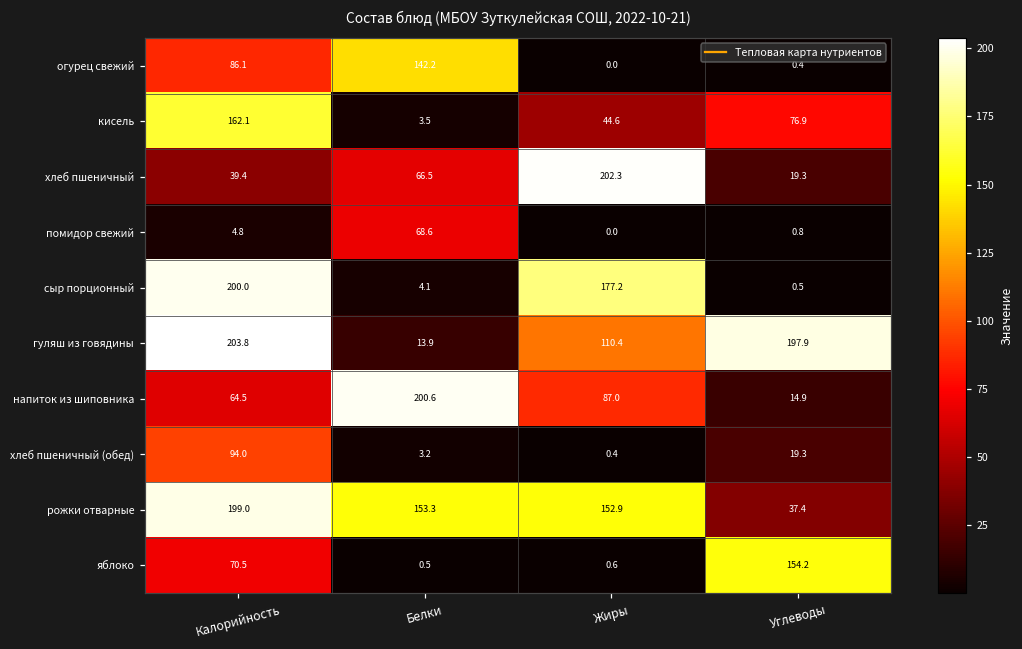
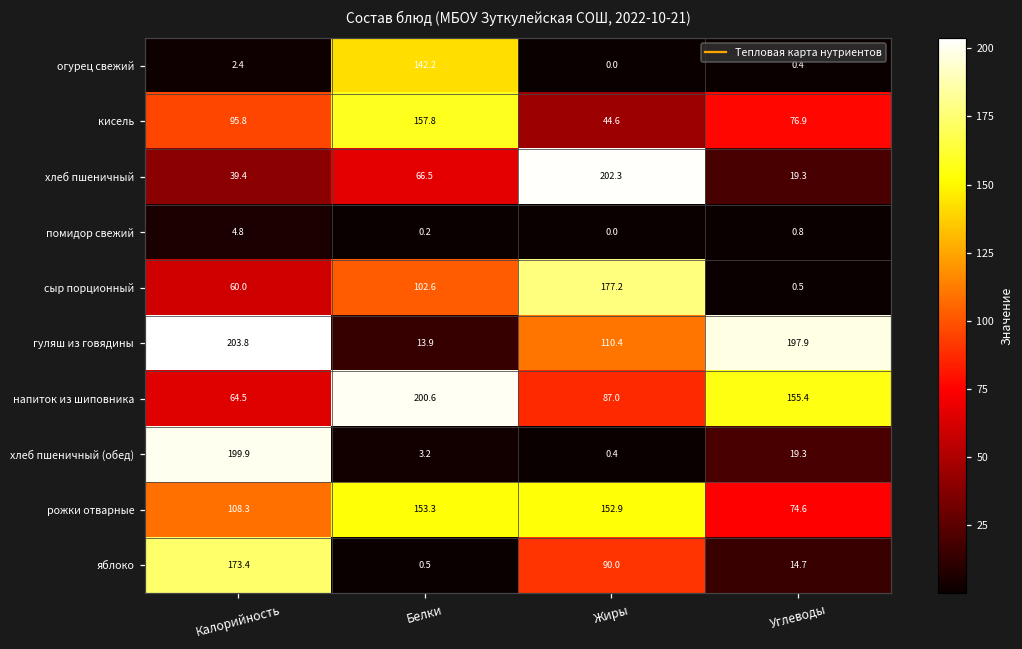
  {
    "огурец свежий": {
-     "Калорийность": 86.1,
+     "Калорийность": 2.4,
      "Белки": 142.2,
      "Жиры": 0.0
    },
    "кисель": {
-     "Калорийность": 162.1,
-     "Белки": 3.5,
+     "Калорийность": 95.8,
+     "Белки": 157.8,
      "Жиры": 44.6,
      "Углеводы": 76.9
    },
    "хлеб пшеничный": {
      "Калорийность": 39.4,
      "Белки": 66.5,
      "Жиры": 202.3,
      "Углеводы": 19.3
    },
    "помидор свежий": {
      "Калорийность": 4.8,
-     "Белки": 68.6,
+     "Белки": 0.2,
      "Жиры": 0.0,
      "Углеводы": 0.8
    },
    "сыр порционный": {
-     "Калорийность": 200.0,
-     "Белки": 4.1,
+     "Калорийность": 60.0,
+     "Белки": 102.6,
      "Жиры": 177.2,
      "Углеводы": 0.5
    },
    "гуляш из говядины": {
      "Калорийность": 203.8,
      "Белки": 13.9,
      "Жиры": 110.4,
      "Углеводы": 197.9
    },
    "напиток из шиповника": {
      "Калорийность": 64.5,
      "Белки": 200.6,
      "Жиры": 87.0,
-     "Углеводы": 14.9
+     "Углеводы": 155.4
    },
    "хлеб пшеничный (обед)": {
-     "Калорийность": 94.0,
+     "Калорийность": 199.9,
      "Белки": 3.2,
      "Жиры": 0.4,
      "Углеводы": 19.3
    },
    "рожки отварные": {
-     "Калорийность": 199.0,
+     "Калорийность": 108.3,
      "Белки": 153.3,
      "Жиры": 152.9,
-     "Углеводы": 37.4
+     "Углеводы": 74.6
    },
    "яблоко": {
-     "Калорийность": 70.5,
+     "Калорийность": 173.4,
      "Белки": 0.5,
-     "Жиры": 0.6,
-     "Углеводы": 154.2
+     "Жиры": 90.0,
+     "Углеводы": 14.7
    }
  }
